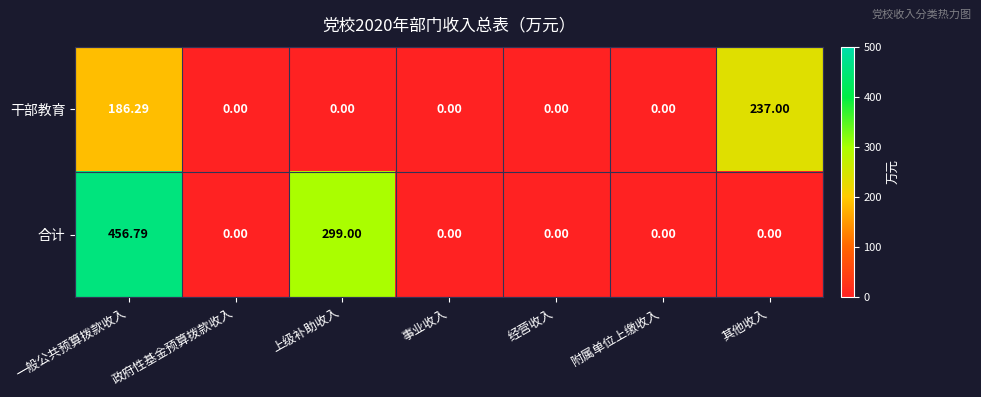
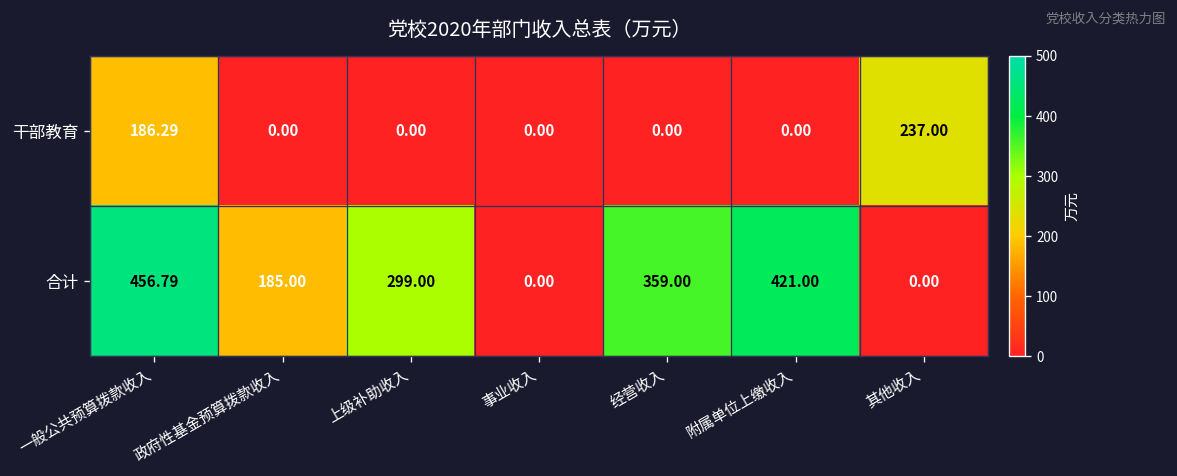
  {
    "干部教育": {
      "一般公共预算拨款收入": 186.29,
      "政府性基金预算拨款收入": 0.00,
      "上级补助收入": 0.00,
      "事业收入": 0.00,
      "经营收入": 0.00,
      "附属单位上缴收入": 0.00,
      "其他收入": 237.00
    },
    "合计": {
      "一般公共预算拨款收入": 456.79,
-     "政府性基金预算拨款收入": 0.00,
+     "政府性基金预算拨款收入": 185.00,
      "上级补助收入": 299.00,
      "事业收入": 0.00,
-     "经营收入": 0.00,
-     "附属单位上缴收入": 0.00,
+     "经营收入": 359.00,
+     "附属单位上缴收入": 421.00,
      "其他收入": 0.00
    }
  }
